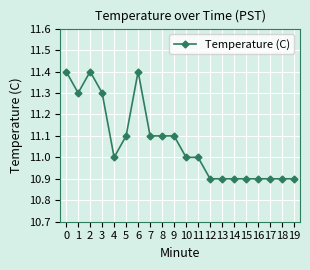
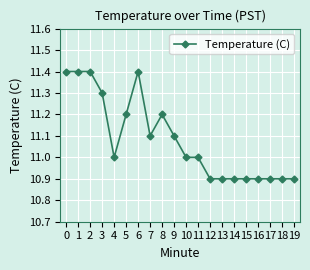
  {
    "0": 11.4,
-   "1": 11.3,
+   "1": 11.4,
    "2": 11.4,
    "3": 11.3,
    "4": 11.0,
-   "5": 11.1,
+   "5": 11.2,
    "6": 11.4,
    "7": 11.1,
-   "8": 11.1,
+   "8": 11.2,
    "9": 11.1,
    "10": 11.0,
    "11": 11.0,
    "12": 10.9,
    "13": 10.9,
    "14": 10.9,
    "15": 10.9,
    "16": 10.9,
    "17": 10.9,
    "18": 10.9,
    "19": 10.9
  }
